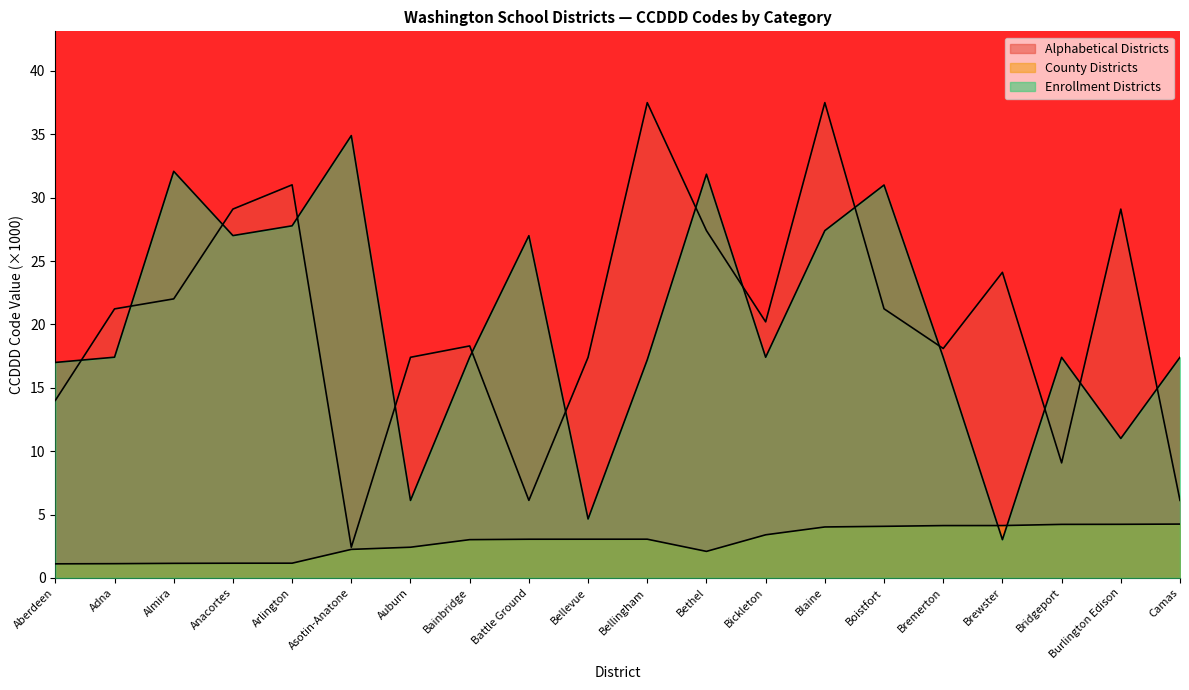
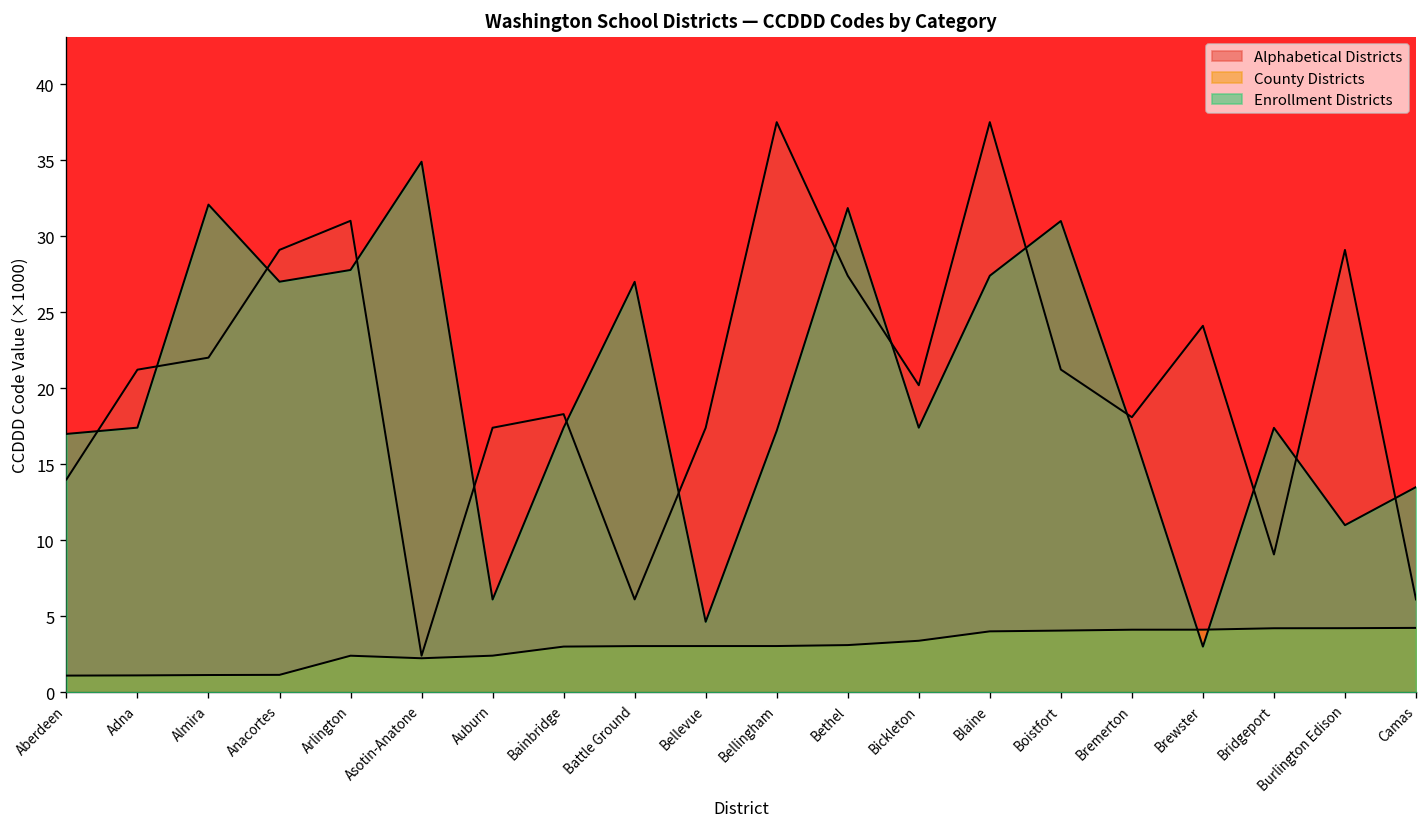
  {
    "Alphabetical Districts": {
      "Aberdeen": 14.0,
      "Adna": 21.2,
      "Almira": 22.0,
      "Anacortes": 29.1,
      "Arlington": 31.0,
      "Auburn": 17.4,
      "Bainbridge": 18.3,
      "Battle Ground": 6.1,
      "Bellevue": 17.4,
      "Bellingham": 37.5,
      "Bethel": 27.4,
      "Bickleton": 20.2,
      "Blaine": 37.5,
      "Boistfort": 21.2,
      "Bremerton": 18.1,
      "Brewster": 24.1,
      "Bridgeport": 9.1,
      "Burlington Edison": 29.1,
      "Camas": 6.1
    },
    "County Districts": {
      "Aberdeen": 1.1,
      "Adna": 1.1,
      "Almira": 1.1,
      "Anacortes": 1.2,
-     "Arlington": 1.2,
+     "Arlington": 2.4,
      "Auburn": 2.4,
      "Bainbridge": 3.0,
      "Battle Ground": 3.1,
      "Bellevue": 3.1,
      "Bellingham": 3.1,
-     "Bethel": 2.1,
+     "Bethel": 3.1,
      "Bickleton": 3.4,
      "Blaine": 4.0,
      "Boistfort": 4.1,
      "Bremerton": 4.1,
      "Brewster": 4.1,
      "Bridgeport": 4.2,
      "Burlington Edison": 4.2,
      "Camas": 4.2
    },
    "Enrollment Districts": {
      "Aberdeen": 17.0,
      "Adna": 17.4,
      "Almira": 32.1,
      "Anacortes": 27.0,
      "Arlington": 27.8,
      "Asotin-Anatone": 34.9,
      "Auburn": 6.1,
      "Bainbridge": 17.4,
      "Battle Ground": 27.0,
      "Bellevue": 4.6,
      "Bellingham": 17.2,
      "Bethel": 31.9,
      "Bickleton": 17.4,
      "Blaine": 27.4,
      "Boistfort": 31.0,
      "Bremerton": 17.4,
      "Brewster": 3.0,
      "Bridgeport": 17.4,
      "Burlington Edison": 11.0,
-     "Camas": 17.4
+     "Camas": 13.5
    }
  }
